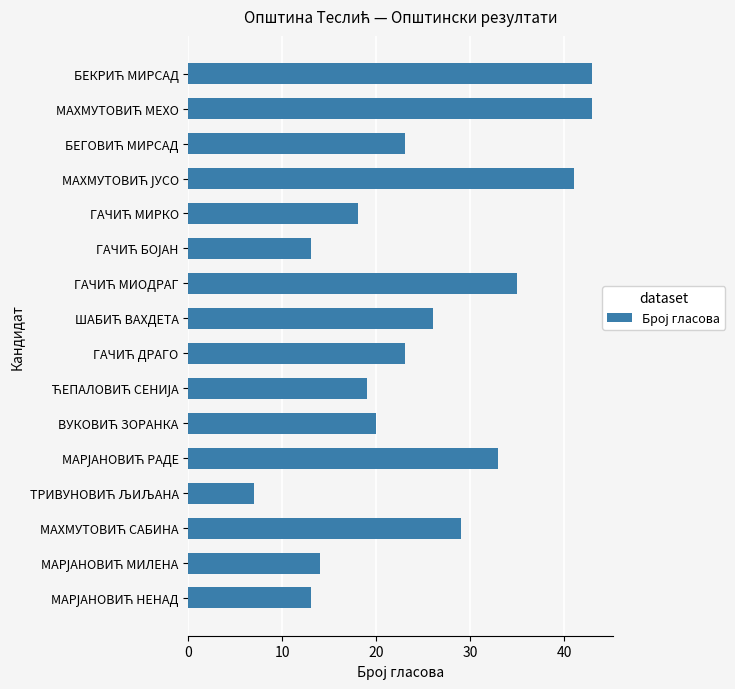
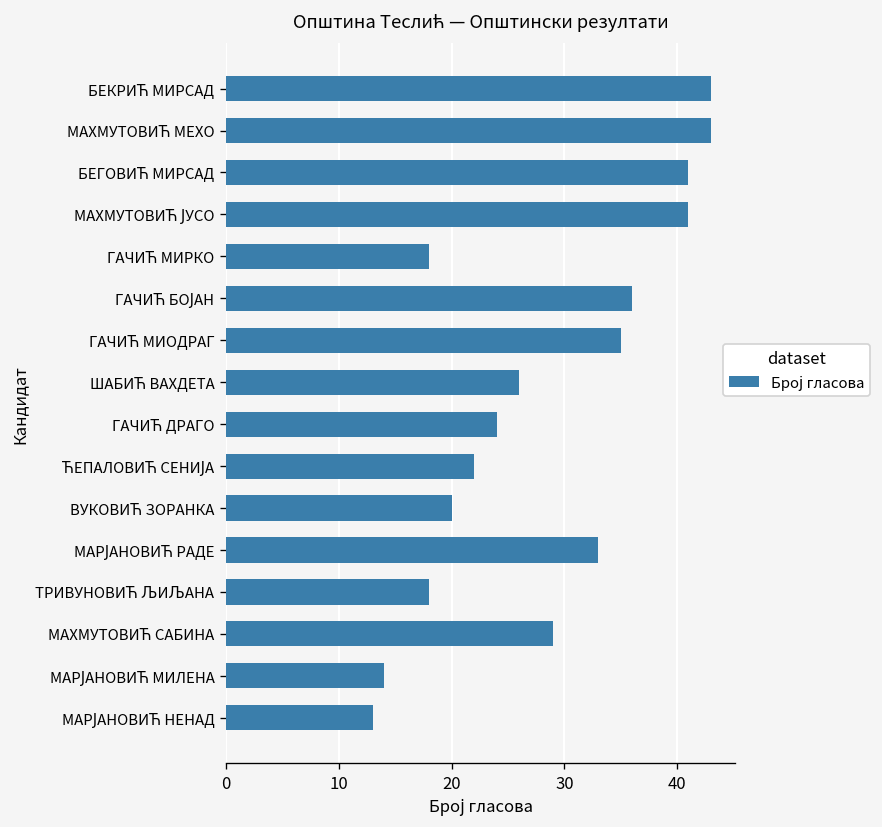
  {
    "БЕКРИЋ МИРСАД": 43,
    "МАХМУТОВИЋ МЕХО": 43,
-   "БЕГОВИЋ МИРСАД": 23,
+   "БЕГОВИЋ МИРСАД": 41,
    "МАХМУТОВИЋ ЈУСО": 41,
    "ГАЧИЋ МИРКО": 18,
-   "ГАЧИЋ БОЈАН": 13,
+   "ГАЧИЋ БОЈАН": 36,
    "ГАЧИЋ МИОДРАГ": 35,
    "ШАБИЋ ВАХДЕТА": 26,
-   "ГАЧИЋ ДРАГО": 23,
-   "ЋЕПАЛОВИЋ СЕНИЈА": 19,
+   "ГАЧИЋ ДРАГО": 24,
+   "ЋЕПАЛОВИЋ СЕНИЈА": 22,
    "ВУКОВИЋ ЗОРАНКА": 20,
    "МАРЈАНОВИЋ РАДЕ": 33,
-   "ТРИВУНОВИЋ ЉИЉАНА": 7,
+   "ТРИВУНОВИЋ ЉИЉАНА": 18,
    "МАХМУТОВИЋ САБИНА": 29,
    "МАРЈАНОВИЋ МИЛЕНА": 14,
    "МАРЈАНОВИЋ НЕНАД": 13
  }
